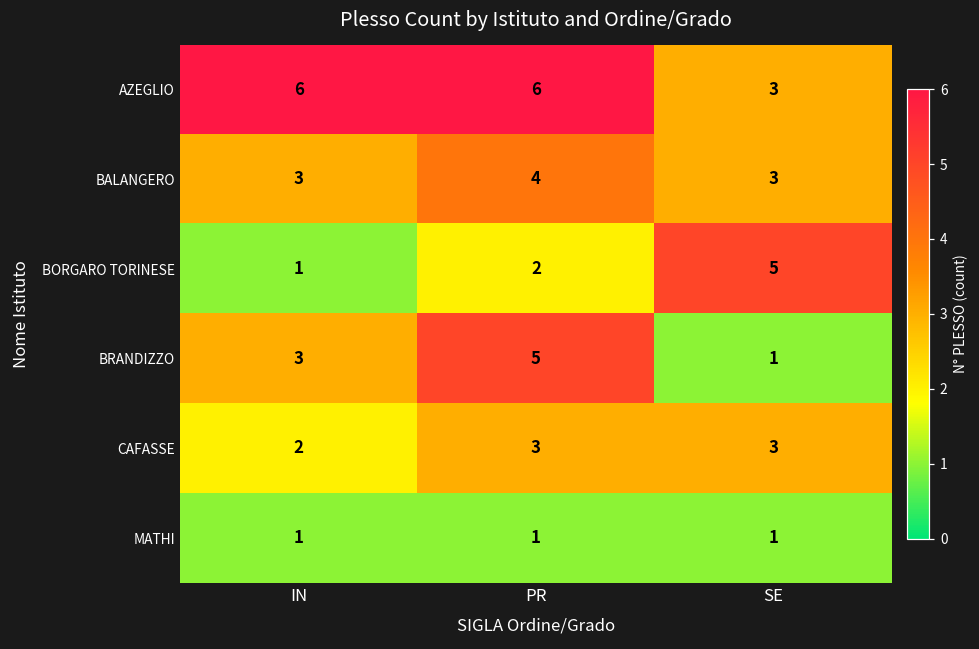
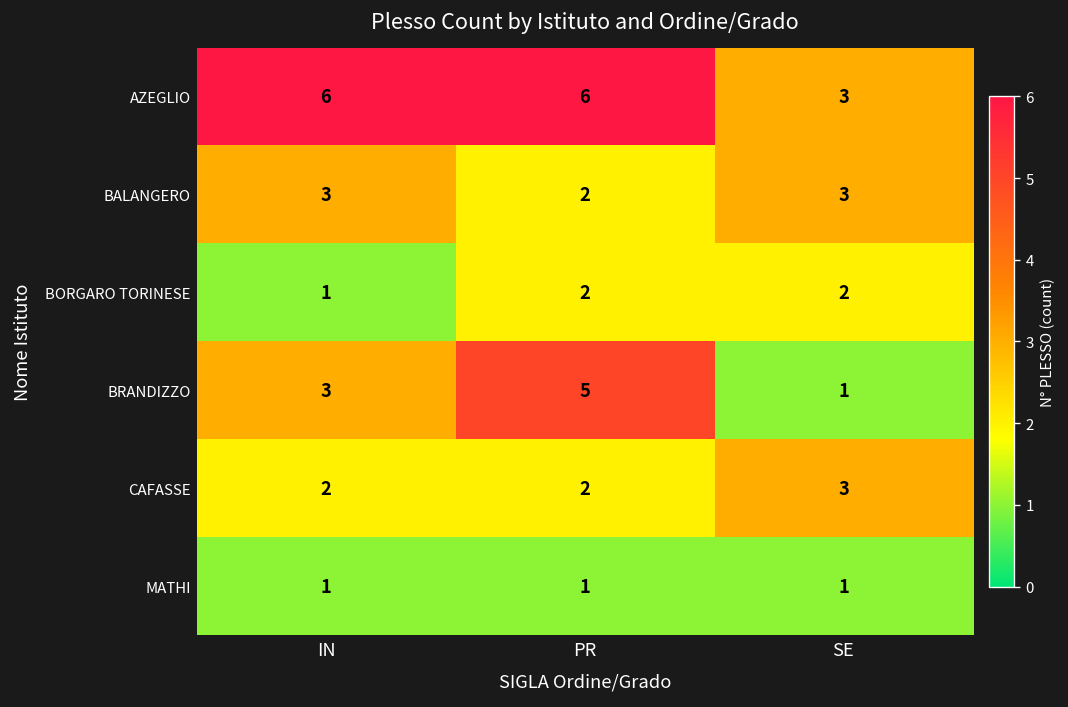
  {
    "AZEGLIO": {
      "IN": 6,
      "PR": 6,
      "SE": 3
    },
    "BALANGERO": {
      "IN": 3,
-     "PR": 4,
+     "PR": 2,
      "SE": 3
    },
    "BORGARO TORINESE": {
      "IN": 1,
      "PR": 2,
-     "SE": 5
+     "SE": 2
    },
    "BRANDIZZO": {
      "IN": 3,
      "PR": 5,
      "SE": 1
    },
    "CAFASSE": {
      "IN": 2,
-     "PR": 3,
+     "PR": 2,
      "SE": 3
    },
    "MATHI": {
      "IN": 1,
      "PR": 1,
      "SE": 1
    }
  }
